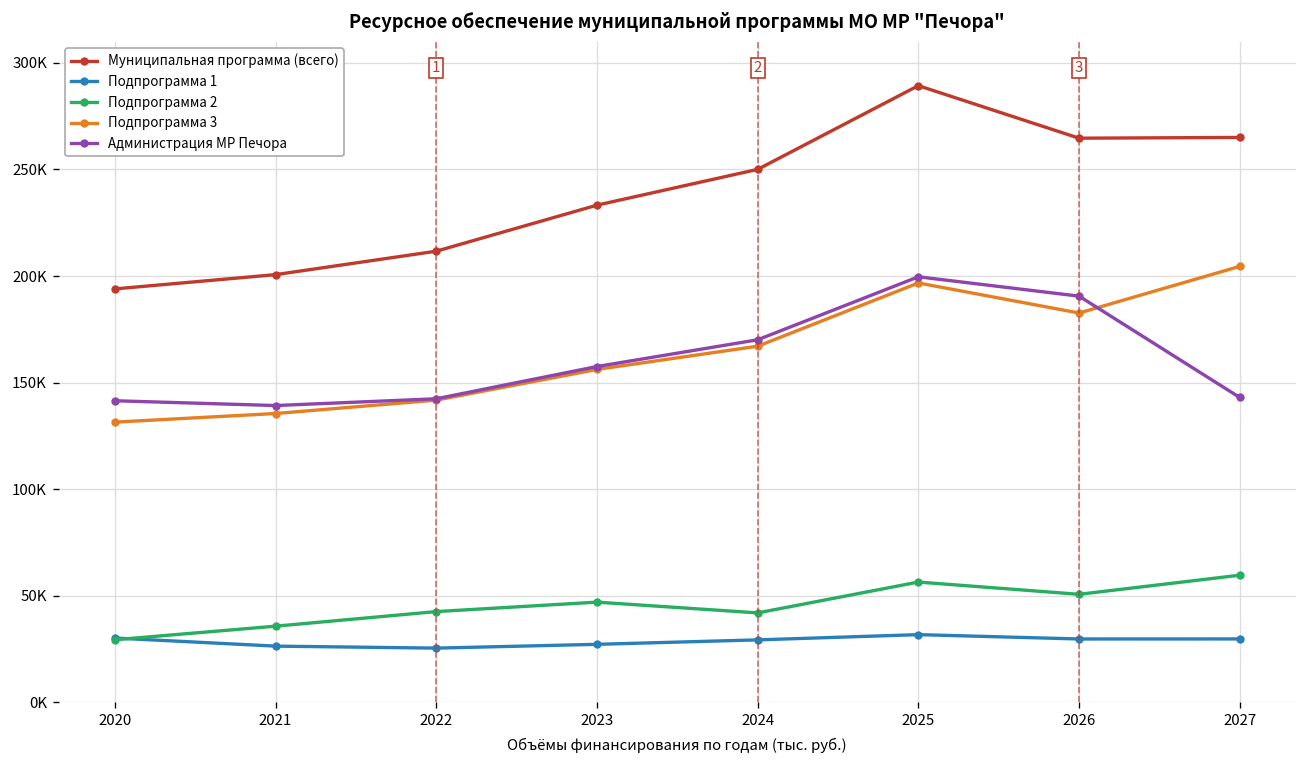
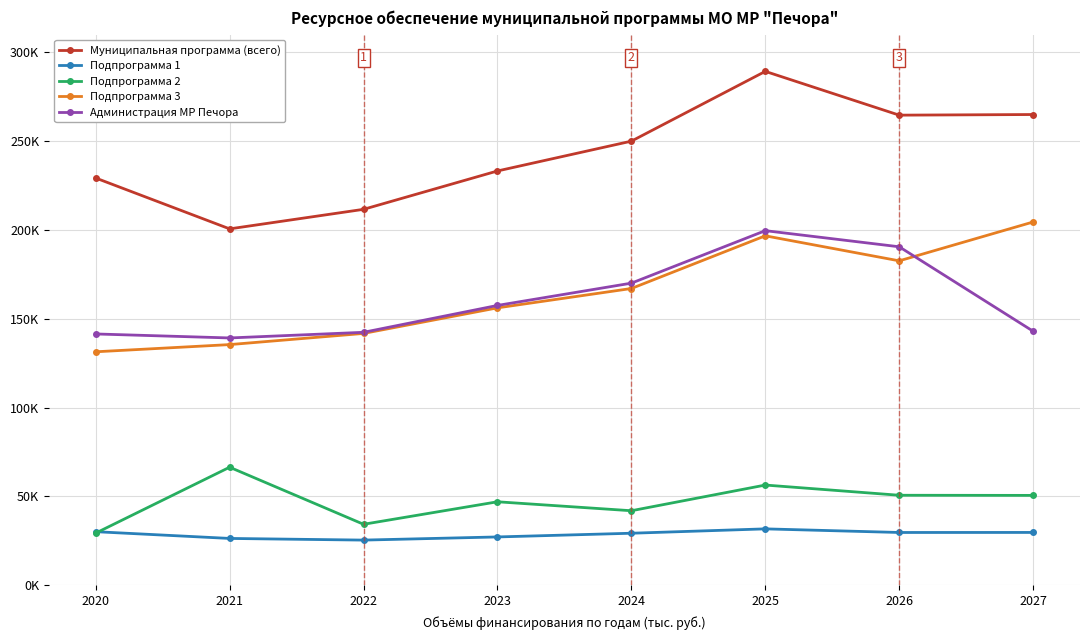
  {
    "Муниципальная программа (всего)": {
-     "2020": 194000,
+     "2020": 229000,
      "2021": 201000,
      "2022": 212000,
      "2023": 233000,
      "2024": 250000,
      "2025": 289000,
      "2026": 265000,
      "2027": 265000
    },
    "Подпрограмма 1": {
      "2021": 26000,
      "2022": 25000,
      "2023": 27000,
      "2024": 29000,
      "2025": 32000,
      "2026": 30000,
      "2027": 30000
    },
    "Подпрограмма 2": {
-     "2021": 36000,
-     "2022": 43000,
+     "2021": 66000,
+     "2022": 34000,
      "2023": 47000,
      "2024": 42000,
      "2025": 56000,
      "2026": 51000,
-     "2027": 60000
+     "2027": 51000
    },
    "Подпрограмма 3": {
      "2020": 131000,
      "2021": 135000,
      "2024": 167000,
      "2025": 197000,
      "2026": 183000,
      "2027": 205000
    },
    "Администрация МР Печора": {
      "2020": 141000,
      "2021": 139000,
      "2024": 170000,
      "2025": 200000,
      "2026": 191000,
      "2027": 143000
    }
  }
